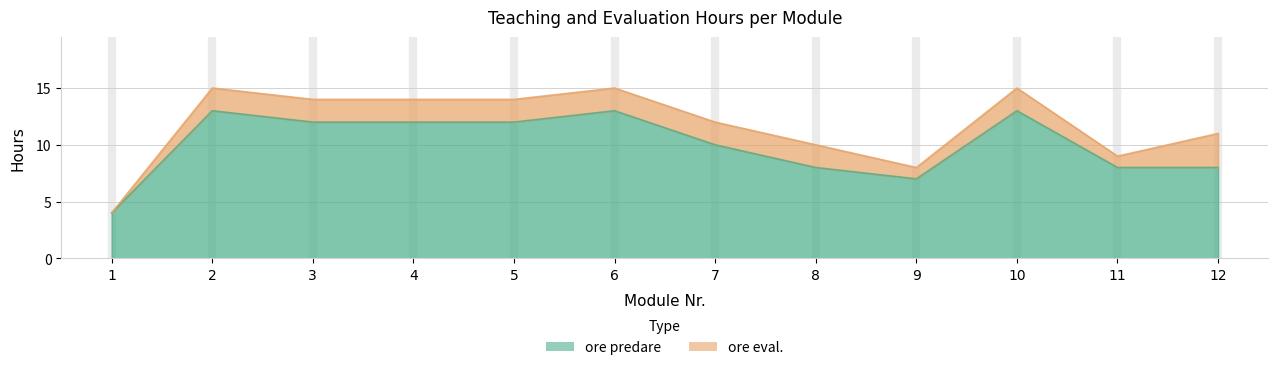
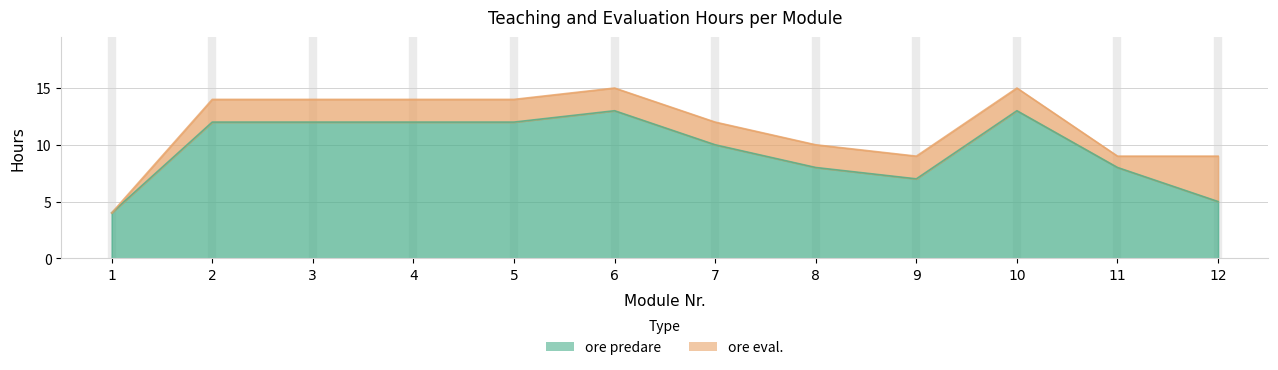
  {
    "ore predare": {
-     "2": 13,
+     "2": 12,
      "3": 12,
      "4": 12,
      "5": 12,
      "6": 13,
      "7": 10,
      "8": 8,
      "9": 7,
      "10": 13,
      "11": 8,
-     "12": 8
+     "12": 5
    },
    "ore eval.": {
      "2": 2,
      "3": 2,
      "4": 2,
      "5": 2,
      "6": 2,
      "7": 2,
      "8": 2,
-     "9": 1,
+     "9": 2,
      "10": 2,
      "11": 1,
-     "12": 3
+     "12": 4
    }
  }
